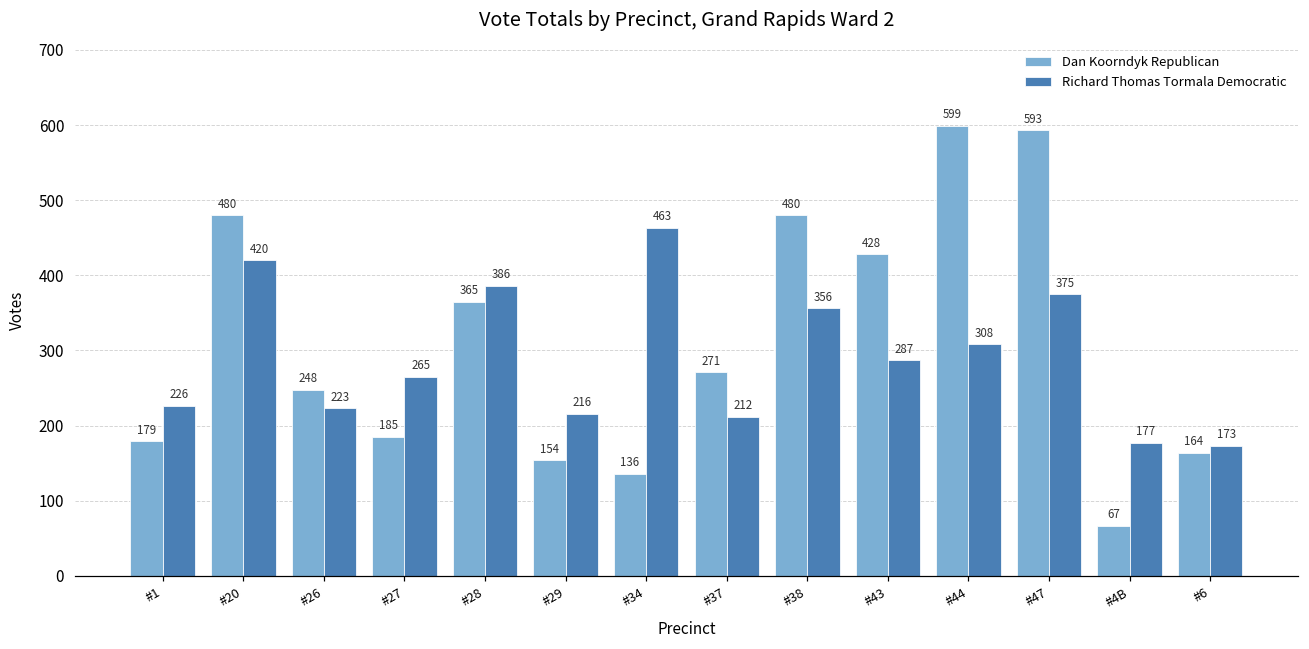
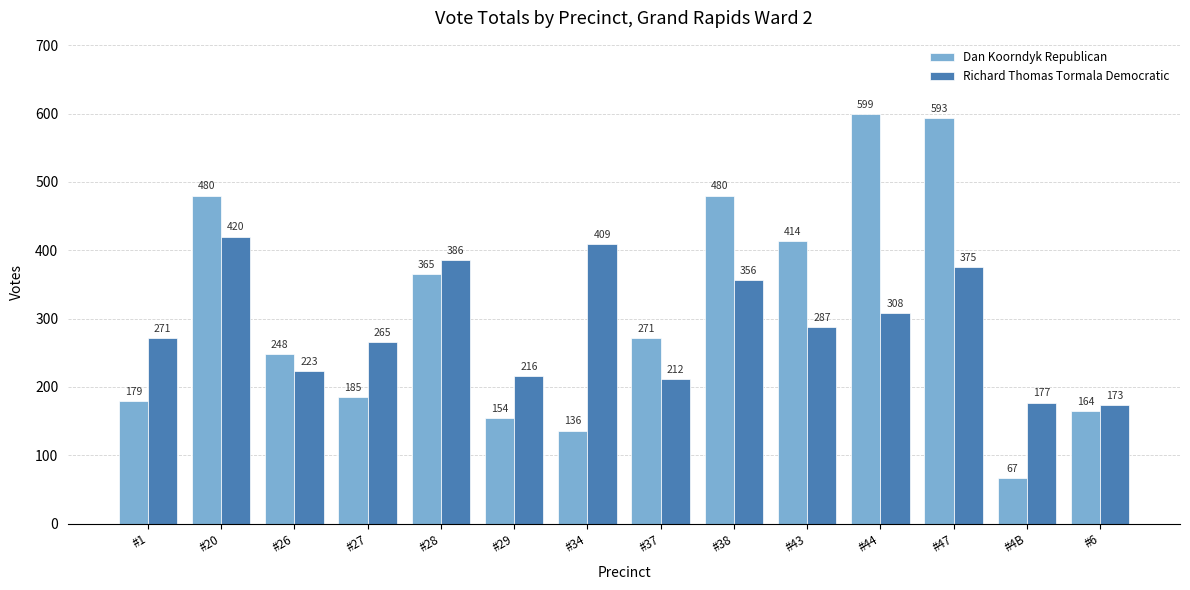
  {
    "Dan Koorndyk Republican": {
      "#1": 179,
      "#20": 480,
      "#26": 248,
      "#27": 185,
      "#28": 365,
      "#29": 154,
      "#34": 136,
      "#37": 271,
      "#38": 480,
-     "#43": 428,
+     "#43": 414,
      "#44": 599,
      "#47": 593,
      "#4B": 67,
      "#6": 164
    },
    "Richard Thomas Tormala Democratic": {
-     "#1": 226,
+     "#1": 271,
      "#20": 420,
      "#26": 223,
      "#27": 265,
      "#28": 386,
      "#29": 216,
-     "#34": 463,
+     "#34": 409,
      "#37": 212,
      "#38": 356,
      "#43": 287,
      "#44": 308,
      "#47": 375,
      "#4B": 177,
      "#6": 173
    }
  }
